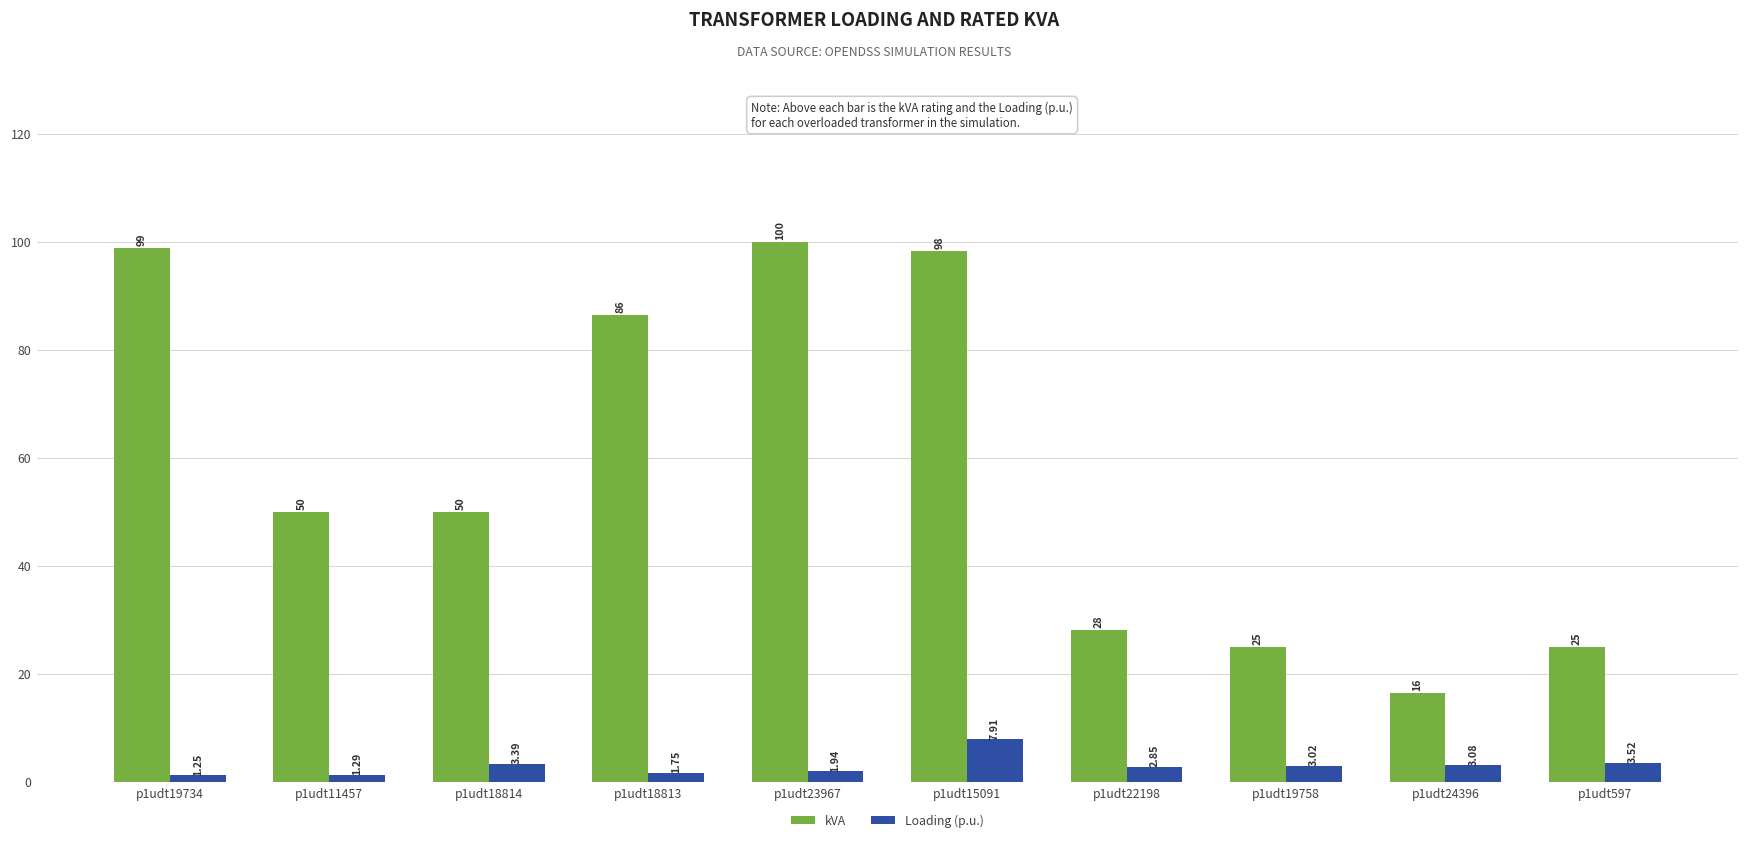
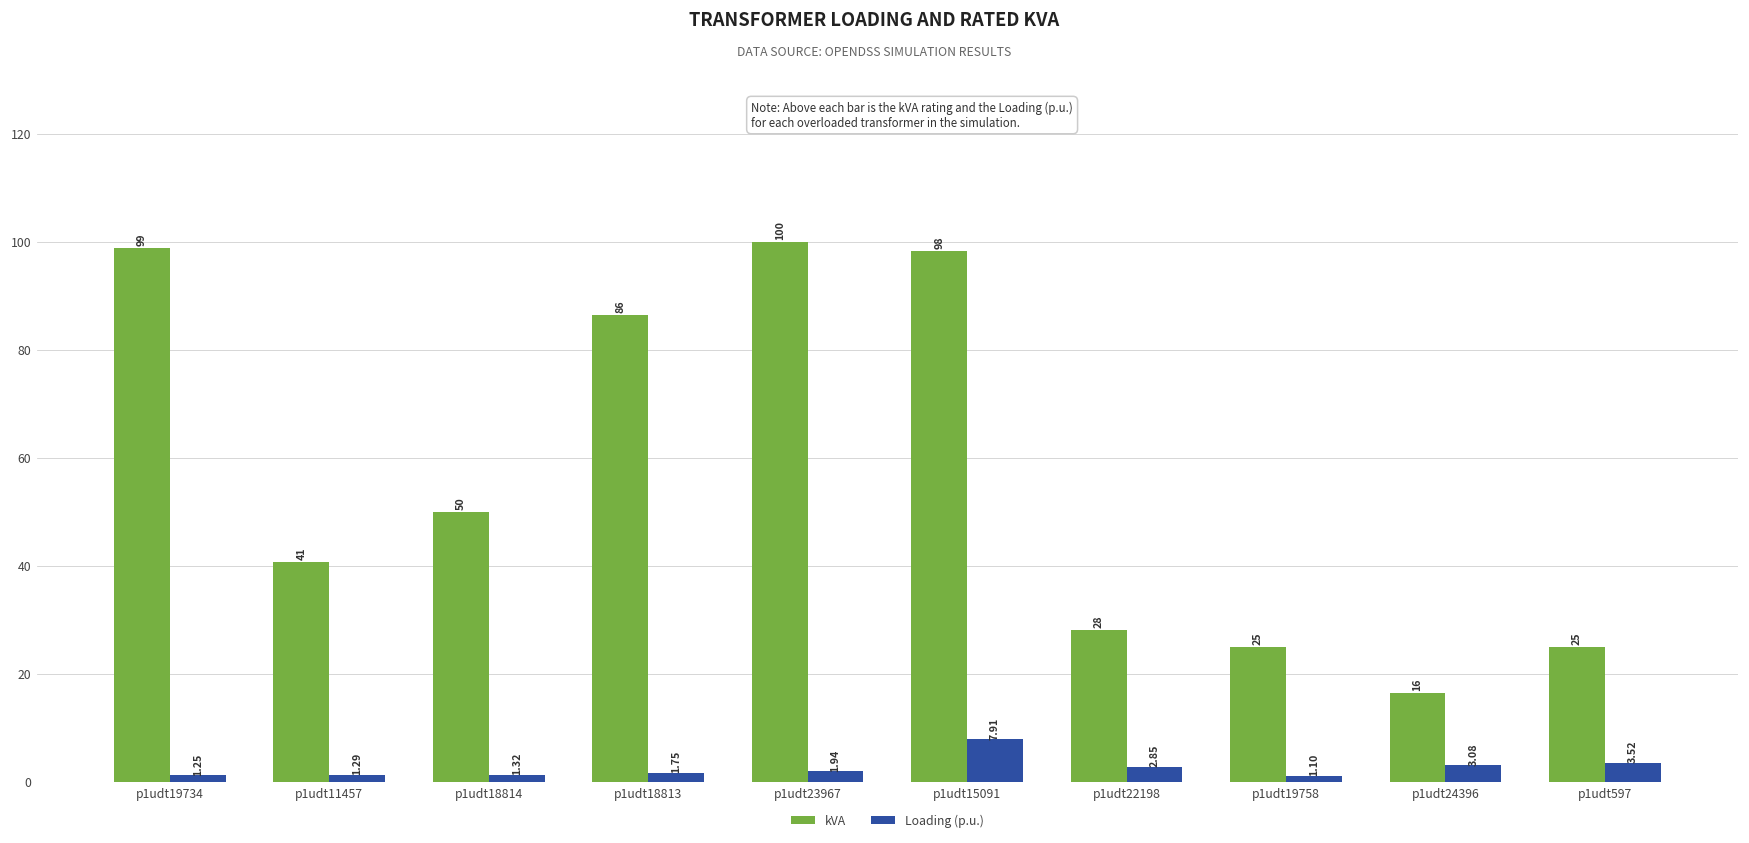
  {
    "kVA": {
      "p1udt19734": 99,
-     "p1udt11457": 50,
+     "p1udt11457": 41,
      "p1udt18814": 50,
      "p1udt18813": 86,
      "p1udt23967": 100,
      "p1udt15091": 98,
      "p1udt22198": 28,
      "p1udt19758": 25,
      "p1udt24396": 16,
      "p1udt597": 25
    },
    "Loading (p.u.)": {
      "p1udt19734": 1.25,
      "p1udt11457": 1.29,
-     "p1udt18814": 3.39,
+     "p1udt18814": 1.32,
      "p1udt18813": 1.75,
      "p1udt23967": 1.94,
      "p1udt15091": 7.91,
      "p1udt22198": 2.85,
-     "p1udt19758": 3.02,
+     "p1udt19758": 1.10,
      "p1udt24396": 3.08,
      "p1udt597": 3.52
    }
  }
